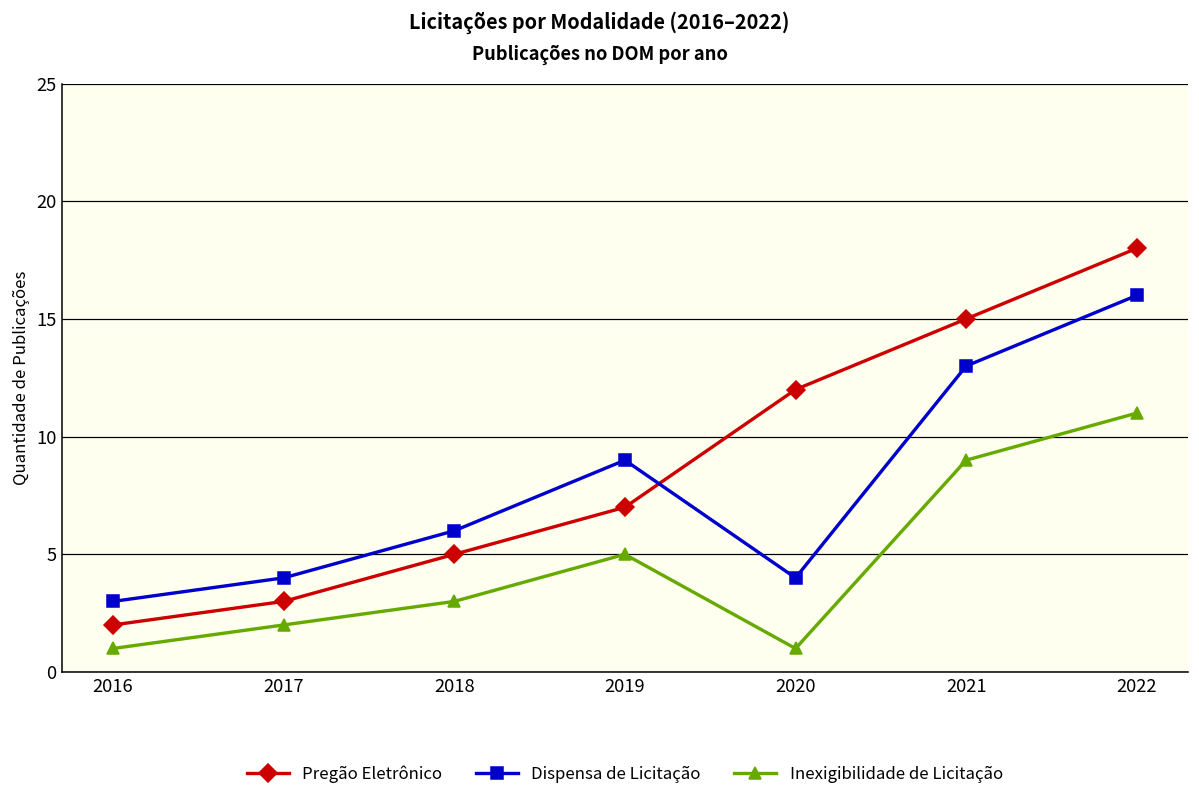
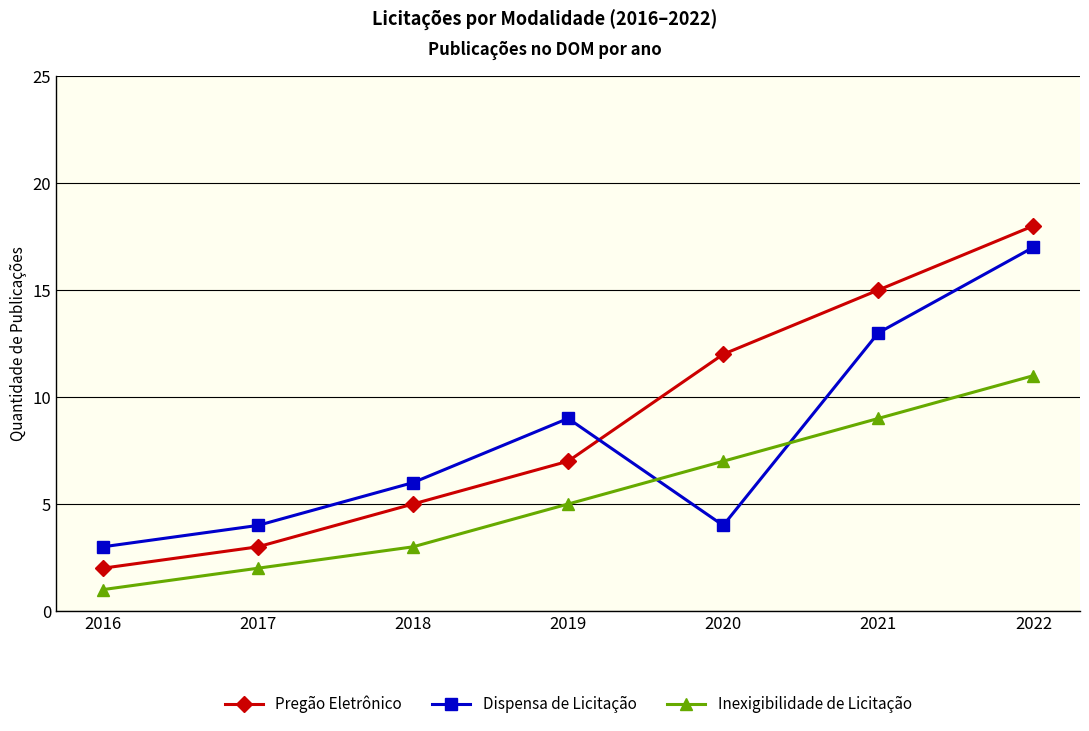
  {
    "Pregão Eletrônico": {
      "2016": 2,
      "2017": 3,
      "2018": 5,
      "2019": 7,
      "2020": 12,
      "2021": 15,
      "2022": 18
    },
    "Dispensa de Licitação": {
      "2016": 3,
      "2017": 4,
      "2018": 6,
      "2019": 9,
      "2020": 4,
      "2021": 13,
-     "2022": 16
+     "2022": 17
    },
    "Inexigibilidade de Licitação": {
      "2016": 1,
      "2017": 2,
      "2018": 3,
      "2019": 5,
-     "2020": 1,
+     "2020": 7,
      "2021": 9,
      "2022": 11
    }
  }
